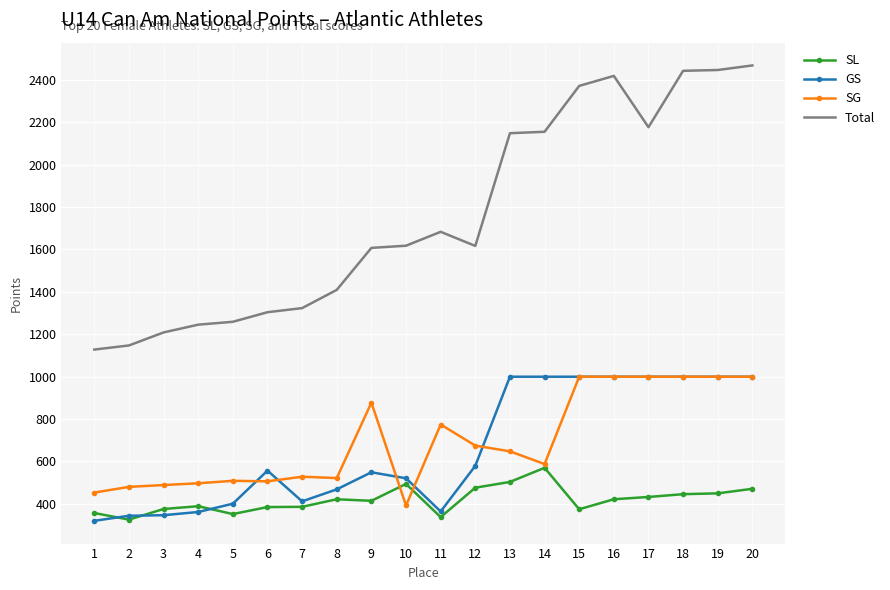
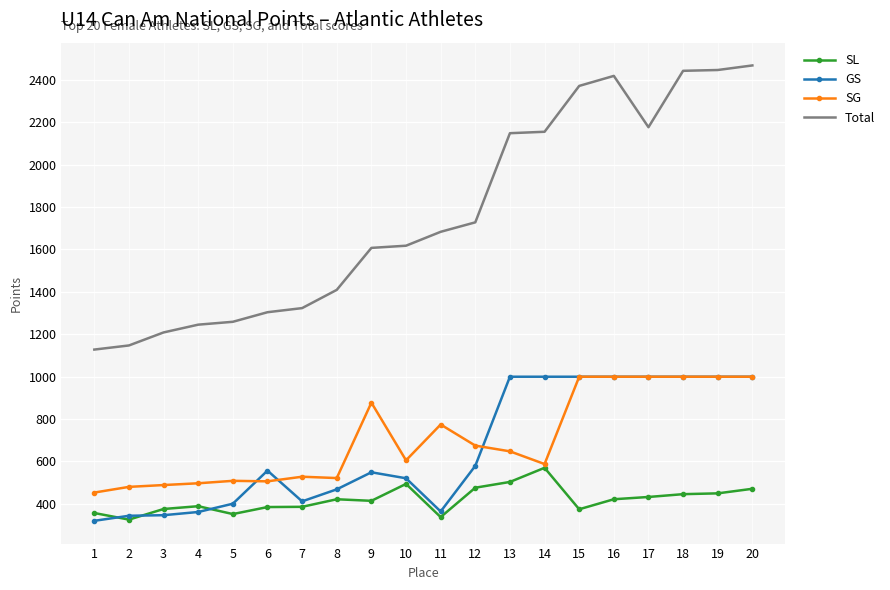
  {
    "SL": {
      "1": 360,
      "2": 320,
      "3": 370,
      "4": 390,
      "5": 350,
      "6": 380,
      "7": 390,
      "8": 420,
      "9": 410,
      "10": 490,
      "11": 340,
      "12": 480,
      "13": 500,
      "14": 570,
      "15": 370,
      "16": 420,
      "17": 430,
      "18": 440,
      "19": 450,
      "20": 470
    },
    "GS": {
      "1": 320,
      "2": 340,
      "3": 350,
      "4": 360,
      "5": 400,
      "6": 560,
      "7": 410,
      "8": 470,
      "9": 550,
      "10": 520,
      "11": 360,
      "12": 580,
      "13": 1000,
      "14": 1000
    },
    "SG": {
      "1": 450,
      "2": 480,
      "3": 490,
      "4": 500,
      "5": 510,
      "6": 510,
      "7": 530,
      "8": 520,
      "9": 880,
-     "10": 390,
+     "10": 600,
      "11": 770,
      "12": 670,
      "13": 650,
      "14": 590
    },
    "Total": {
      "1": 1130,
      "2": 1150,
      "3": 1210,
      "4": 1240,
      "5": 1260,
      "6": 1300,
      "7": 1320,
      "8": 1410,
      "9": 1610,
      "10": 1620,
      "11": 1680,
-     "12": 1620,
+     "12": 1730,
      "13": 2150,
      "14": 2160,
      "15": 2370,
      "16": 2420,
      "17": 2180,
      "18": 2440,
      "19": 2450,
      "20": 2470
    }
  }
